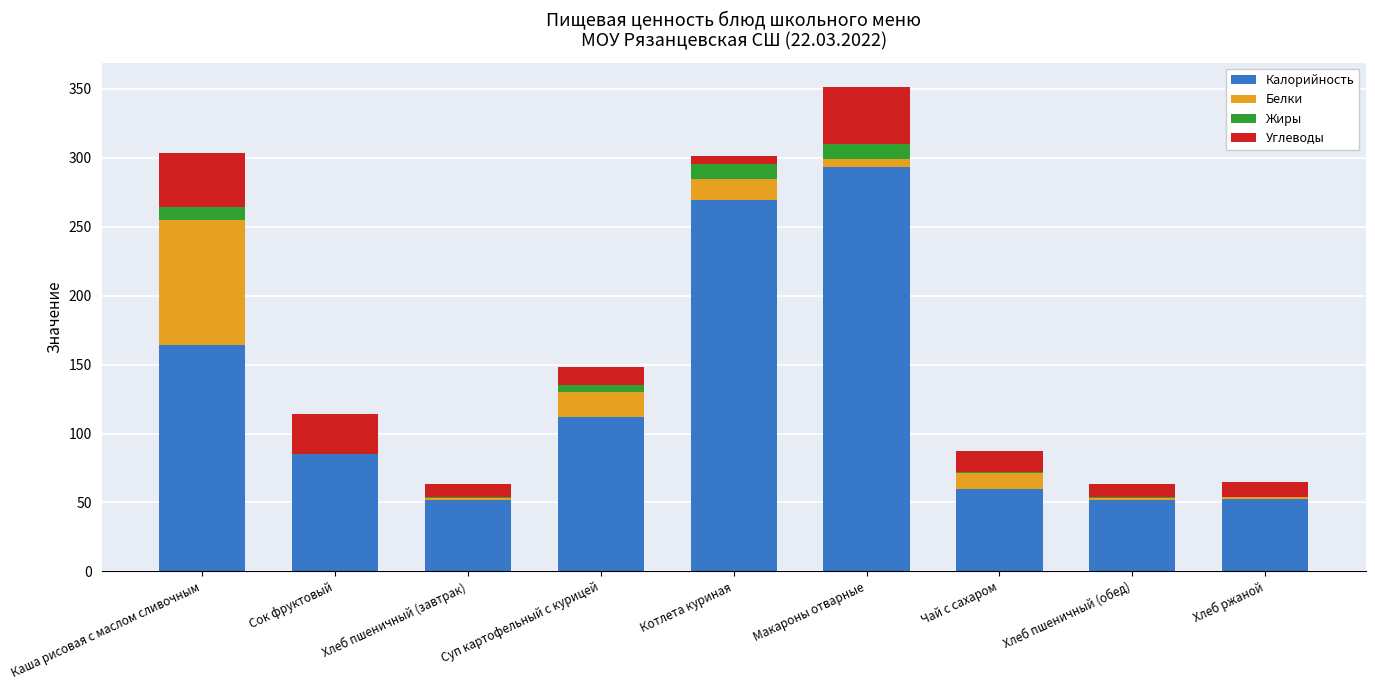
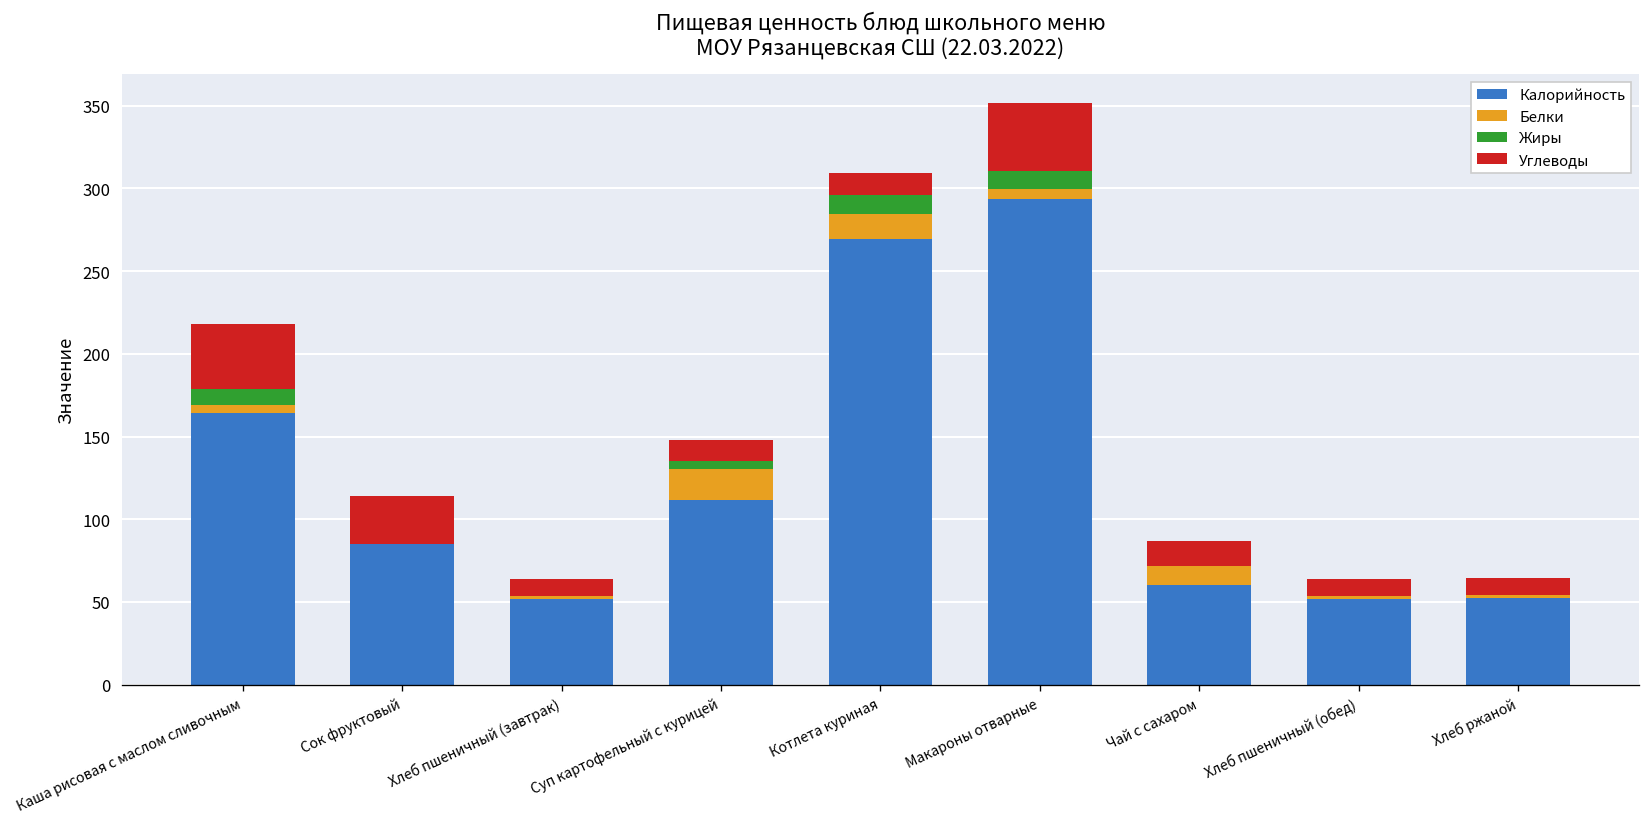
  {
    "Калорийность": {
      "Каша рисовая с маслом сливочным": 165,
      "Сок фруктовый": 85,
      "Хлеб пшеничный (завтрак)": 52,
      "Суп картофельный с курицей": 112,
      "Котлета куриная": 270,
      "Макароны отварные": 293,
      "Чай с сахаром": 60,
      "Хлеб пшеничный (обед)": 52,
      "Хлеб ржаной": 52
    },
    "Белки": {
-     "Каша рисовая с маслом сливочным": 90,
+     "Каша рисовая с маслом сливочным": 5,
      "Суп картофельный с курицей": 19,
      "Котлета куриная": 15,
      "Макароны отварные": 6,
      "Чай с сахаром": 12
    },
    "Жиры": {
      "Каша рисовая с маслом сливочным": 10,
      "Сок фруктовый": 0,
      "Суп картофельный с курицей": 5,
      "Котлета куриная": 11,
      "Макароны отварные": 11
    },
    "Углеводы": {
      "Каша рисовая с маслом сливочным": 40,
      "Сок фруктовый": 29,
      "Хлеб пшеничный (завтрак)": 10,
      "Суп картофельный с курицей": 13,
-     "Котлета куриная": 6,
+     "Котлета куриная": 14,
      "Макароны отварные": 41,
      "Чай с сахаром": 15,
      "Хлеб пшеничный (обед)": 10,
      "Хлеб ржаной": 10
    }
  }
